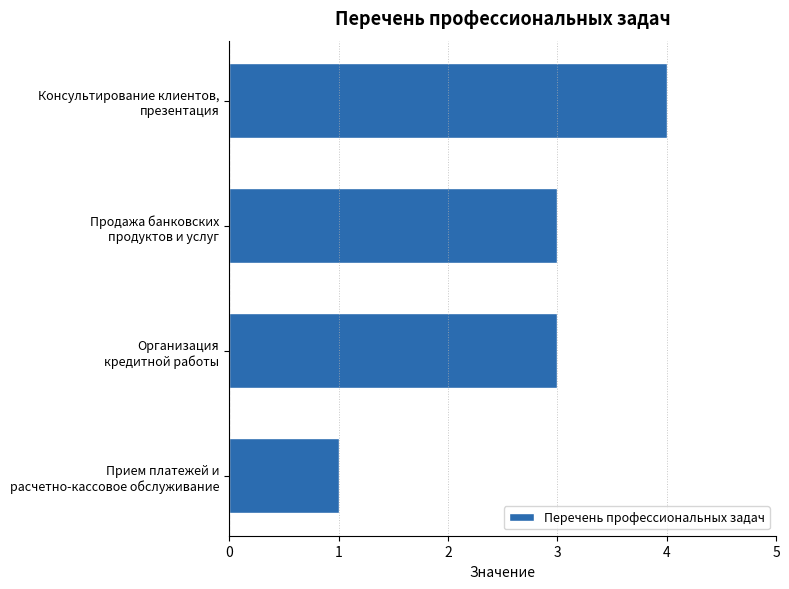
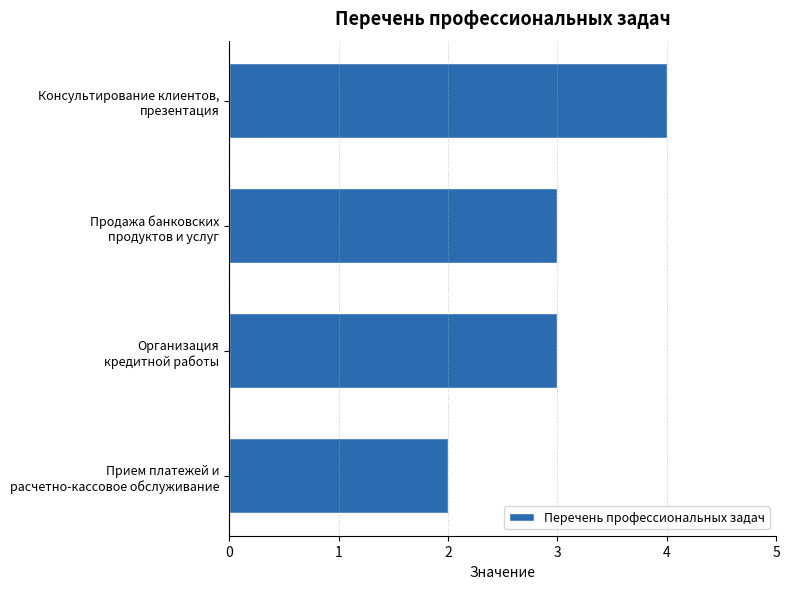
  {
    "Консультирование клиентов, презентация": 4,
    "Продажа банковских продуктов и услуг": 3,
    "Организация кредитной работы": 3,
-   "Прием платежей и расчетно-кассовое обслуживание": 1
+   "Прием платежей и расчетно-кассовое обслуживание": 2
  }
